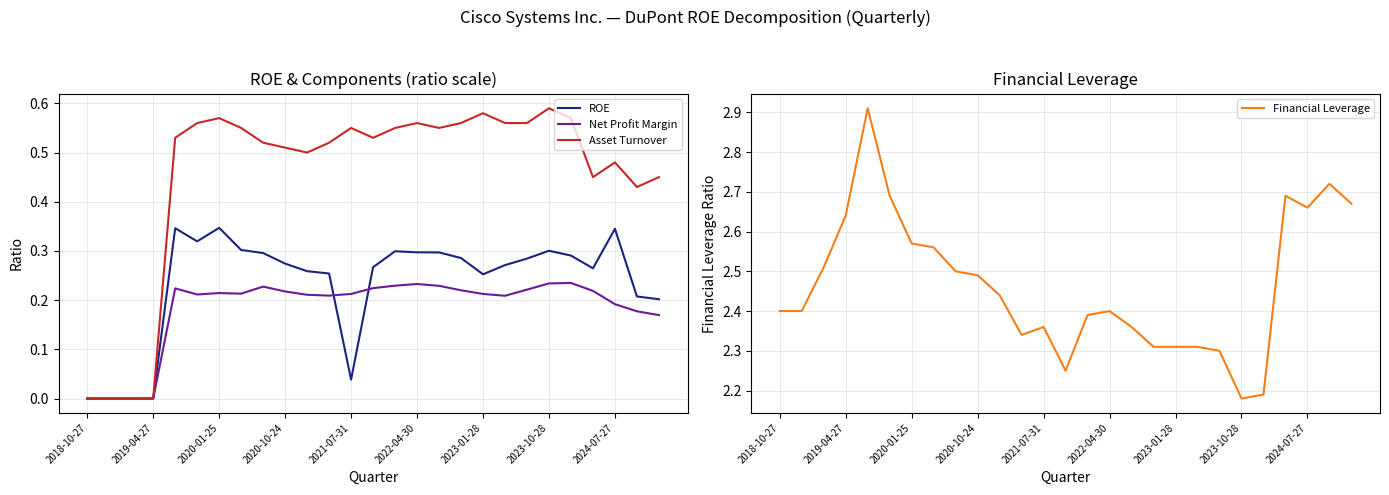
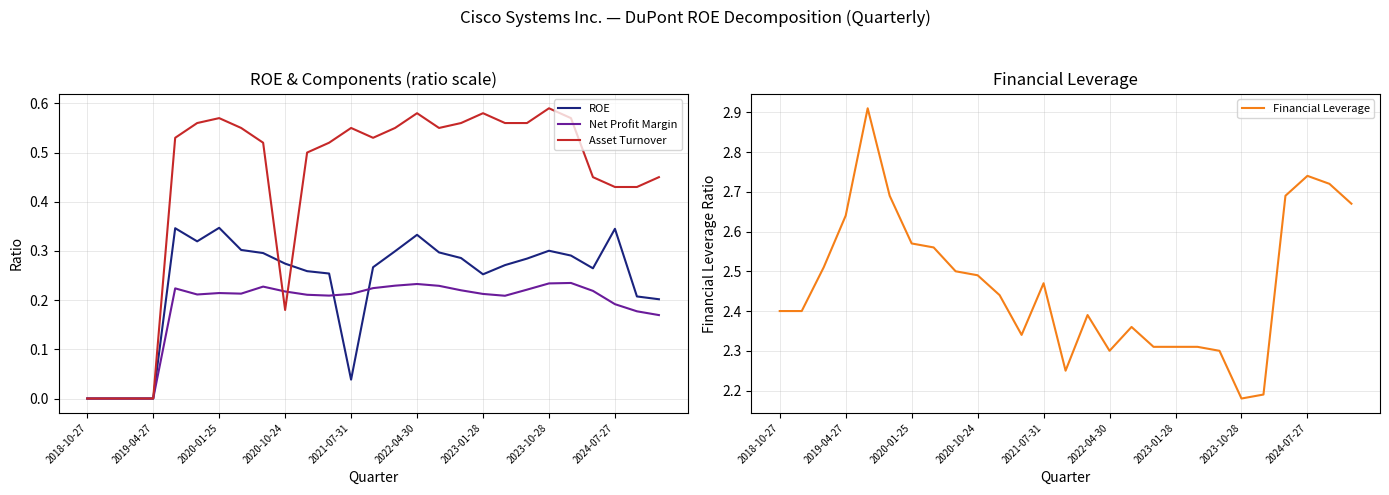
  {
    "ROE & Components (ratio scale)": {
      "ROE": {
        "2020-01-25": 0.35,
        "2020-10-24": 0.27,
        "2021-07-31": 0.04,
-       "2022-04-30": 0.30,
+       "2022-04-30": 0.33,
        "2023-01-28": 0.25,
        "2023-10-28": 0.30,
        "2024-07-27": 0.35
      },
      "Net Profit Margin": {
        "2020-01-25": 0.21,
        "2020-10-24": 0.22,
        "2021-07-31": 0.21,
        "2022-04-30": 0.23,
        "2023-01-28": 0.21,
        "2023-10-28": 0.23,
        "2024-07-27": 0.19
      },
      "Asset Turnover": {
        "2020-01-25": 0.57,
-       "2020-10-24": 0.51,
+       "2020-10-24": 0.18,
        "2021-07-31": 0.55,
-       "2022-04-30": 0.56,
+       "2022-04-30": 0.58,
        "2023-01-28": 0.58,
        "2023-10-28": 0.59,
-       "2024-07-27": 0.48
+       "2024-07-27": 0.43
      }
    },
    "Financial Leverage": {
      "2019-04-27": 2.64,
      "2020-01-25": 2.57,
      "2020-10-24": 2.49,
-     "2021-07-31": 2.36,
-     "2022-04-30": 2.4,
+     "2021-07-31": 2.47,
+     "2022-04-30": 2.3,
      "2023-01-28": 2.31,
      "2023-10-28": 2.18,
-     "2024-07-27": 2.66
+     "2024-07-27": 2.74
    }
  }
